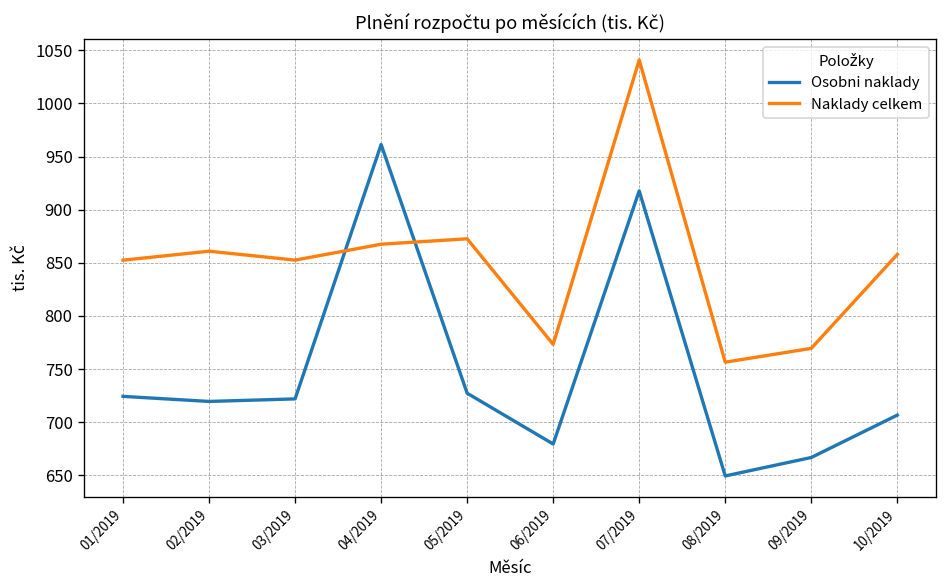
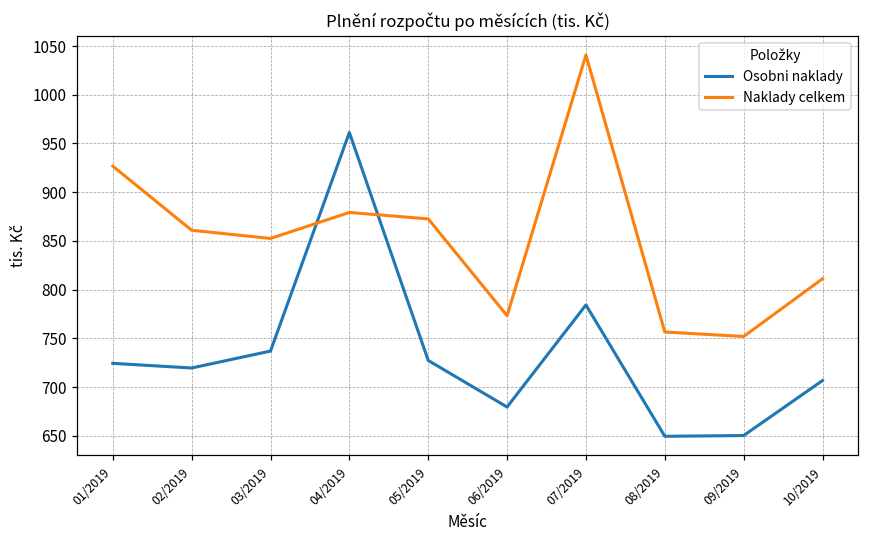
  {
    "Osobni naklady": {
      "01/2019": 720,
      "02/2019": 720,
-     "03/2019": 720,
+     "03/2019": 740,
      "04/2019": 960,
      "05/2019": 730,
      "06/2019": 680,
-     "07/2019": 920,
+     "07/2019": 780,
      "08/2019": 650,
-     "09/2019": 670,
+     "09/2019": 650,
      "10/2019": 710
    },
    "Naklady celkem": {
-     "01/2019": 850,
+     "01/2019": 930,
      "02/2019": 860,
      "03/2019": 850,
-     "04/2019": 870,
+     "04/2019": 880,
      "05/2019": 870,
      "06/2019": 770,
      "07/2019": 1040,
      "08/2019": 760,
-     "09/2019": 770,
-     "10/2019": 860
+     "09/2019": 750,
+     "10/2019": 810
    }
  }
